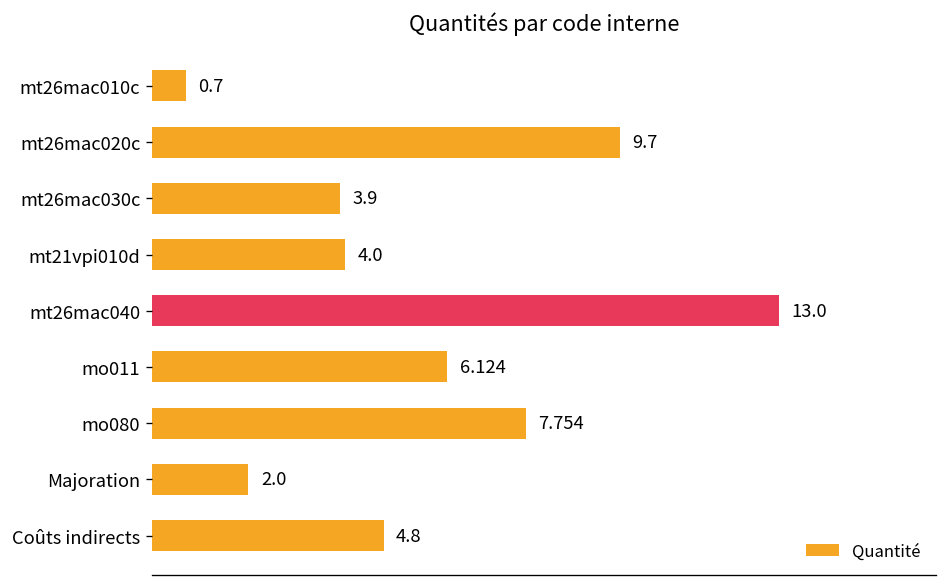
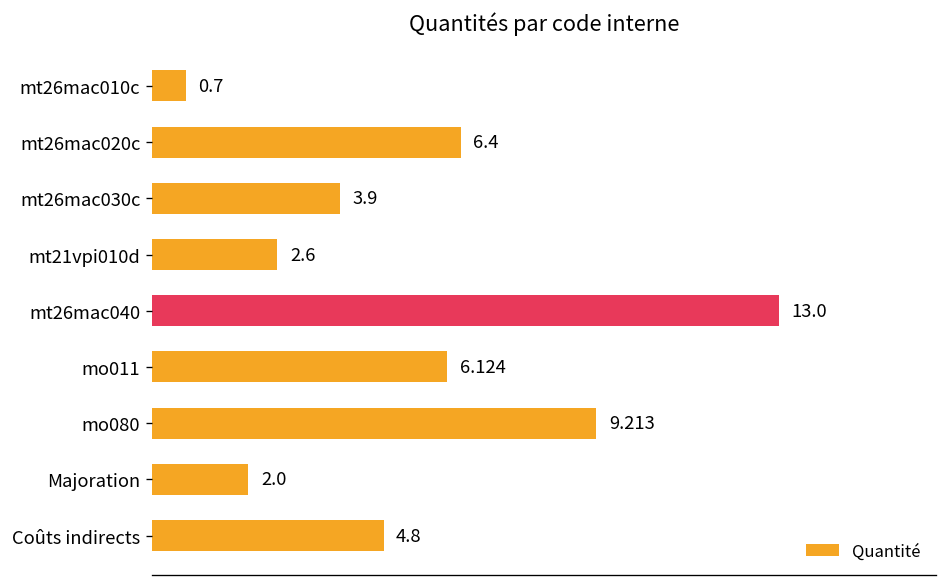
  {
    "mt26mac010c": 0.7,
-   "mt26mac020c": 9.7,
+   "mt26mac020c": 6.4,
    "mt26mac030c": 3.9,
-   "mt21vpi010d": 4.0,
+   "mt21vpi010d": 2.6,
    "mt26mac040": 13.0,
    "mo011": 6.124,
-   "mo080": 7.754,
+   "mo080": 9.213,
    "Majoration": 2.0,
    "Coûts indirects": 4.8
  }
